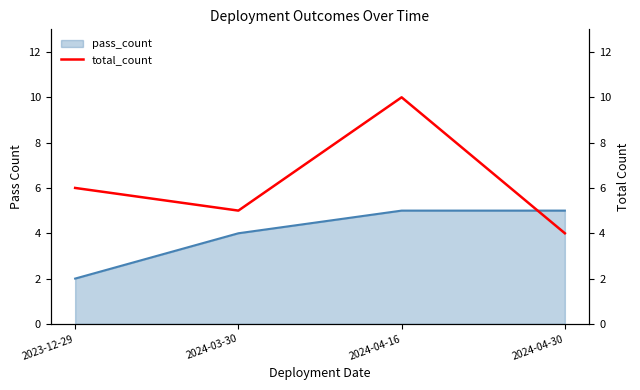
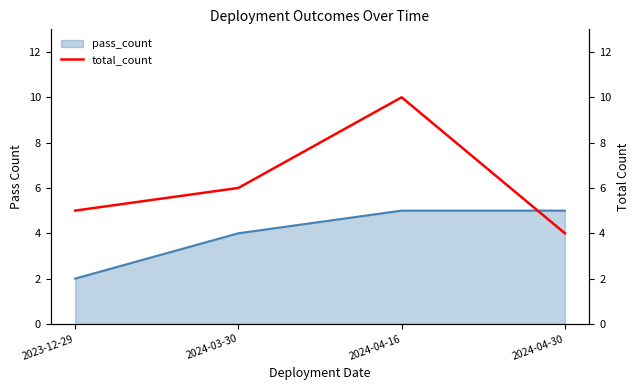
  {
    "pass_count": {
      "2023-12-29": 2.0,
      "2024-03-30": 4.0,
      "2024-04-16": 5.0,
      "2024-04-30": 5.0
    },
    "total_count": {
-     "2023-12-29": 6,
-     "2024-03-30": 5,
+     "2023-12-29": 5,
+     "2024-03-30": 6,
      "2024-04-16": 10,
      "2024-04-30": 4
    }
  }
